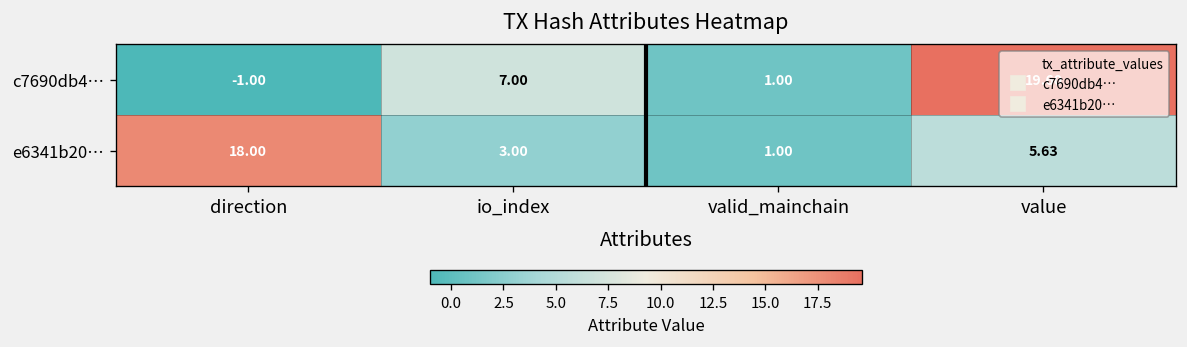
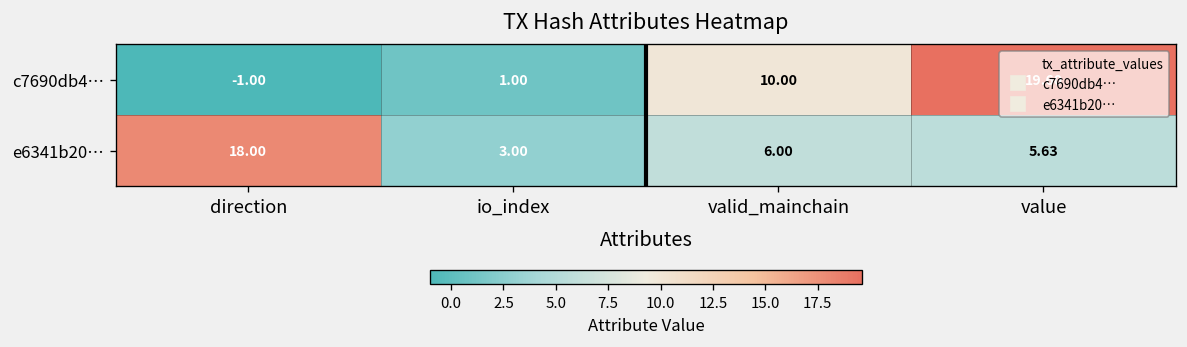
  {
    "c7690db4…": {
      "direction": -1.00,
-     "io_index": 7.00,
-     "valid_mainchain": 1.00
+     "io_index": 1.00,
+     "valid_mainchain": 10.00
    },
    "e6341b20…": {
      "direction": 18.00,
      "io_index": 3.00,
-     "valid_mainchain": 1.00,
+     "valid_mainchain": 6.00,
      "value": 5.63
    }
  }
